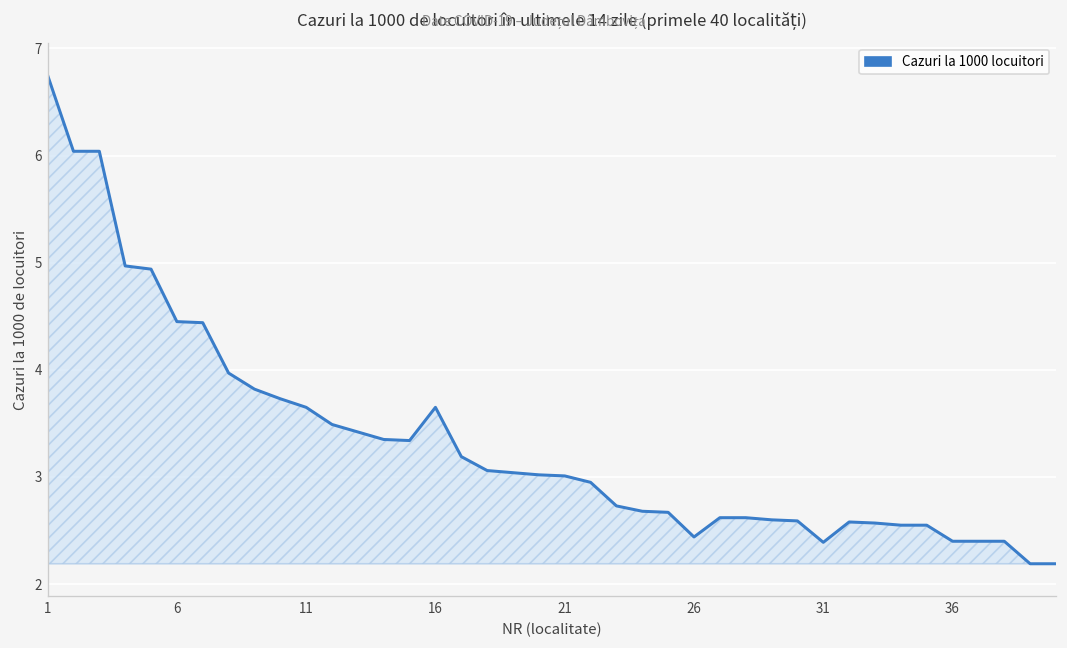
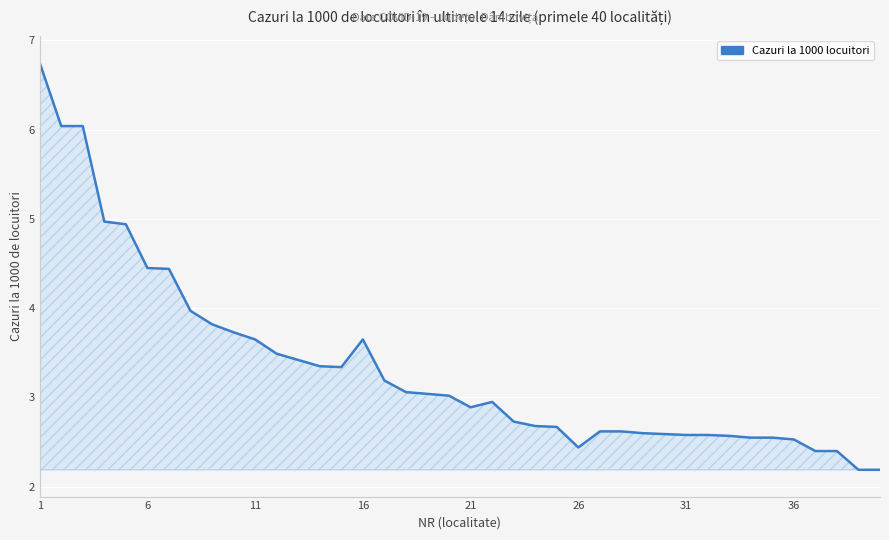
  {
    "1": 6.8,
    "6": 4.5,
    "11": 3.7,
    "16": 3.7,
-   "21": 3.0,
+   "21": 2.9,
    "26": 2.4,
-   "31": 2.4,
-   "36": 2.4
+   "31": 2.6,
+   "36": 2.5
  }
